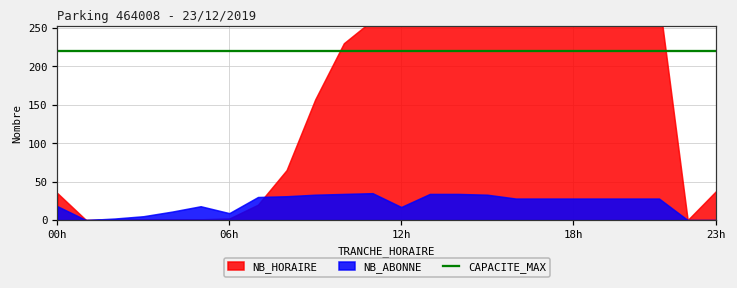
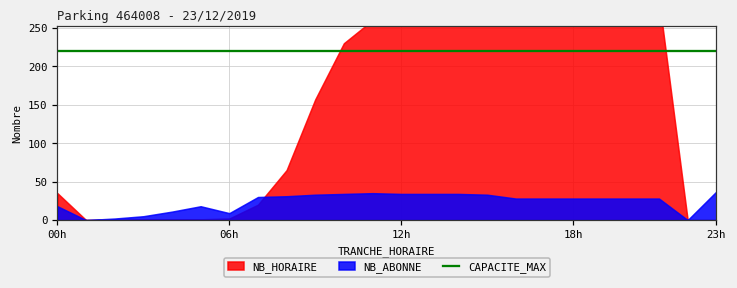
  {
    "CAPACITE_MAX": {
      "00h": 220,
      "06h": 220,
      "12h": 220,
      "18h": 220,
      "23h": 220
    },
    "NB_HORAIRE": {
      "00h": 40,
-     "23h": 40
+     "23h": 0
    },
    "NB_ABONNE": {
      "00h": 20,
      "06h": 10,
-     "12h": 20,
+     "12h": 30,
      "18h": 30,
-     "23h": 0
+     "23h": 40
    }
  }
